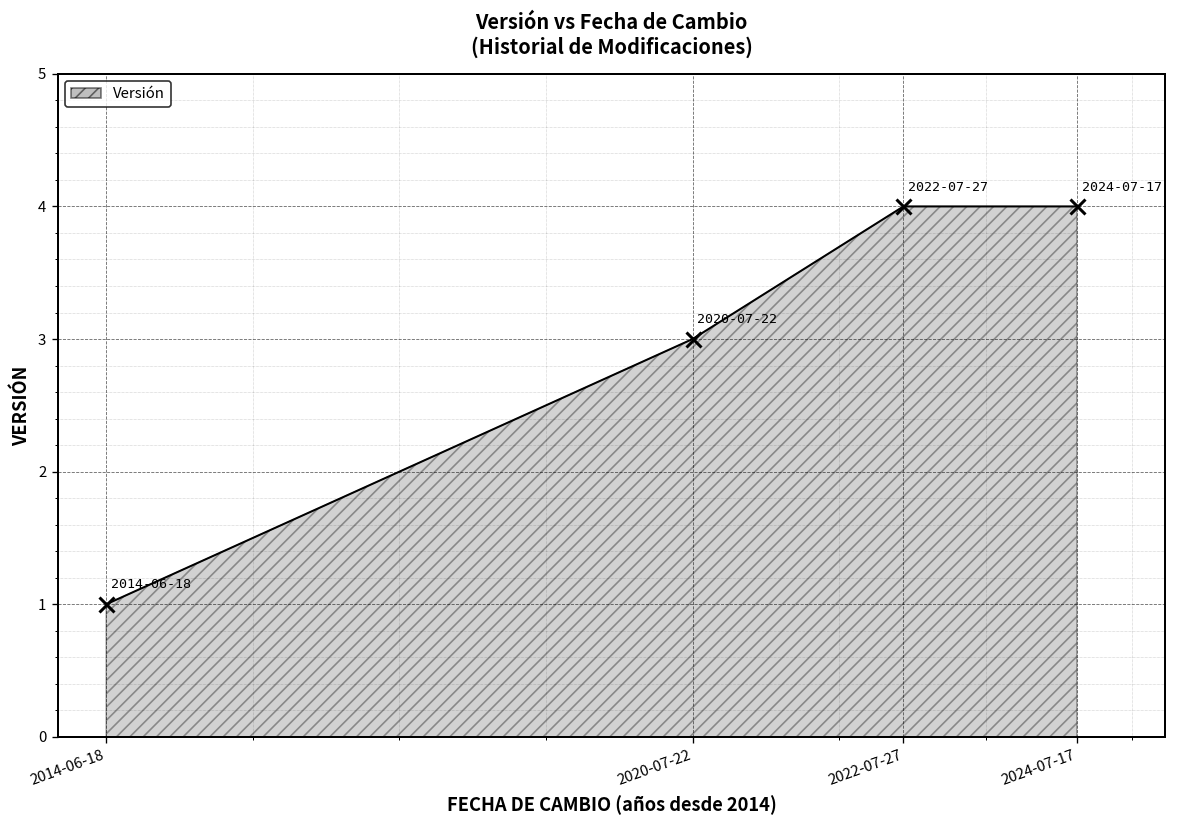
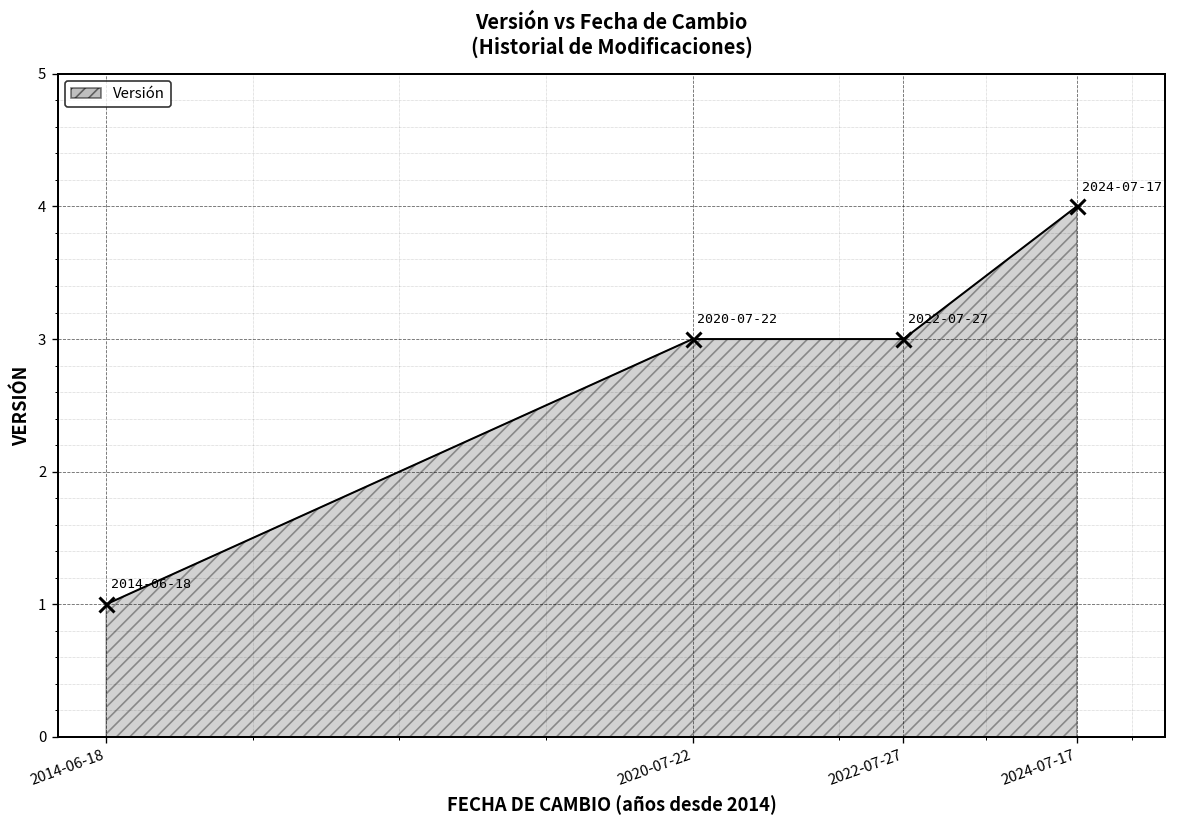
  {
-   "2022-07-27": 4
+   "2022-07-27": 3
  }
